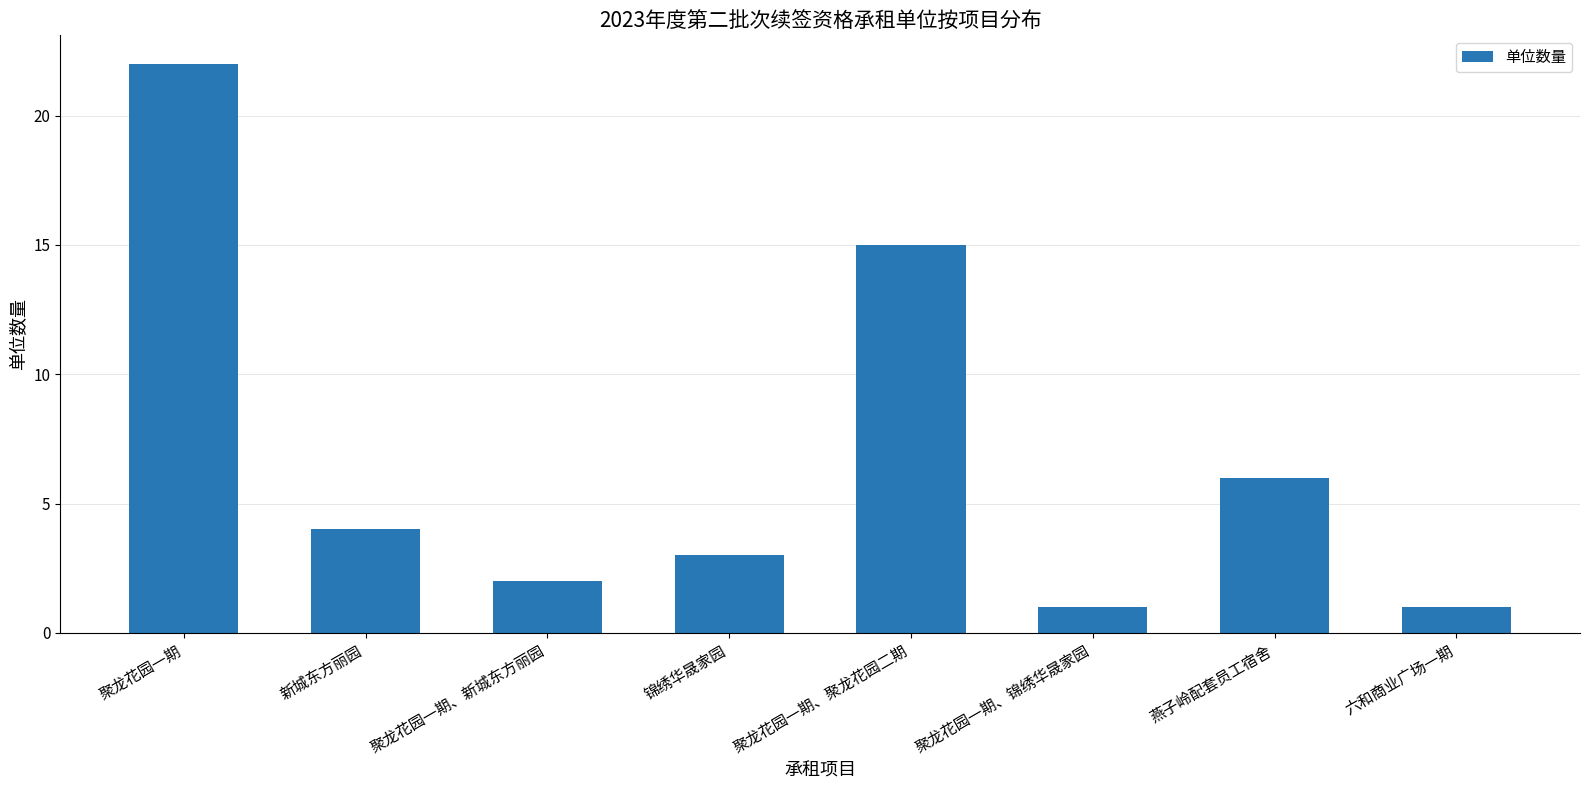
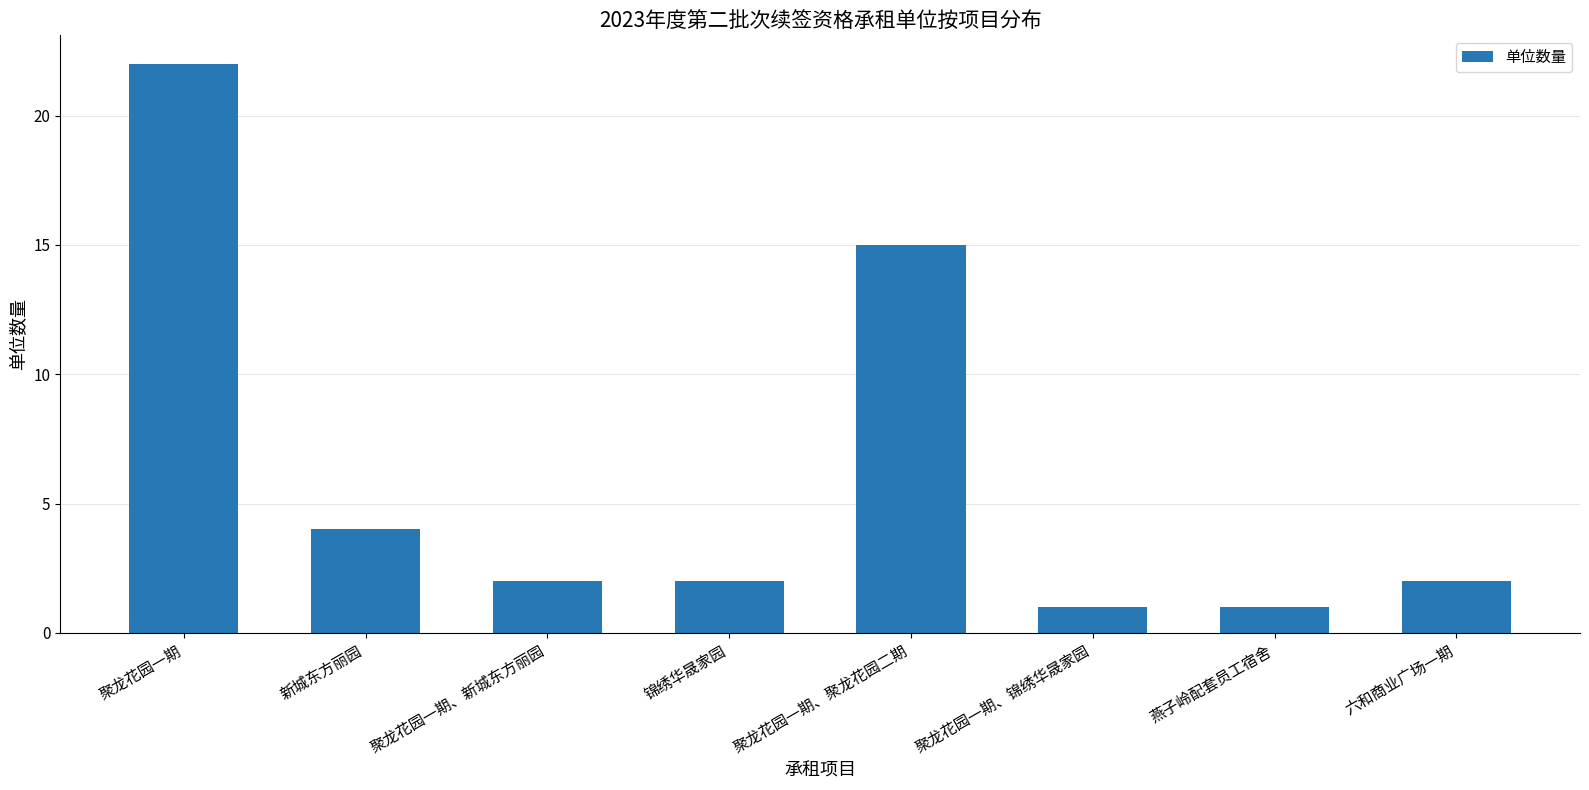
  {
    "聚龙花园一期": 22,
    "新城东方丽园": 4,
    "聚龙花园一期、新城东方丽园": 2,
-   "锦绣华晟家园": 3,
+   "锦绣华晟家园": 2,
    "聚龙花园一期、聚龙花园二期": 15,
    "聚龙花园一期、锦绣华晟家园": 1,
-   "燕子岭配套员工宿舍": 6,
-   "六和商业广场一期": 1
+   "燕子岭配套员工宿舍": 1,
+   "六和商业广场一期": 2
  }
